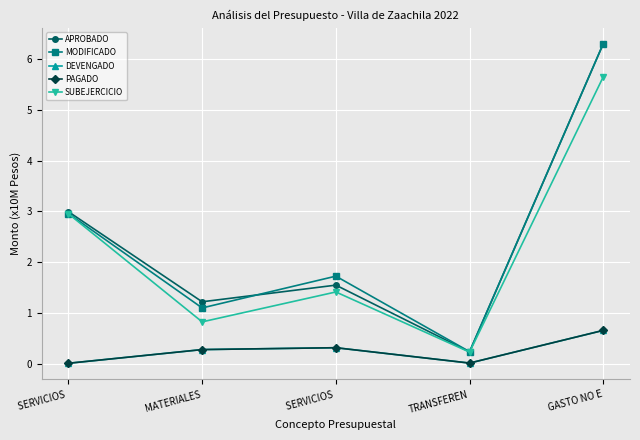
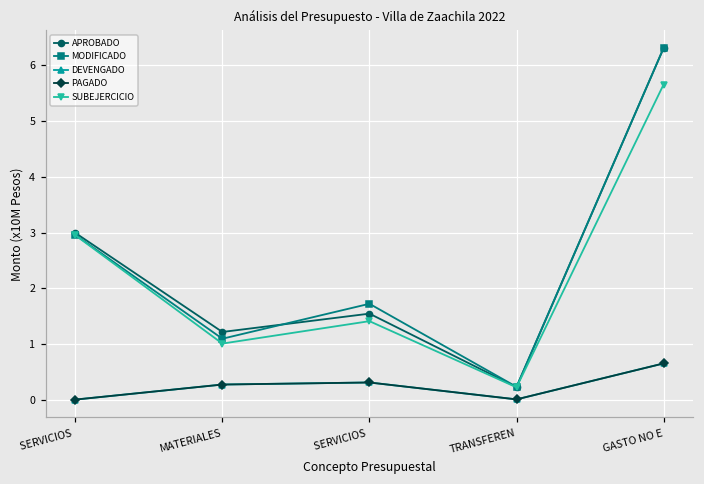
  {
    "SUBEJERCICIO": {
-     "MATERIALES": 0.8,
+     "MATERIALES": 1.0,
      "GASTO NO E": 5.7
    }
  }
